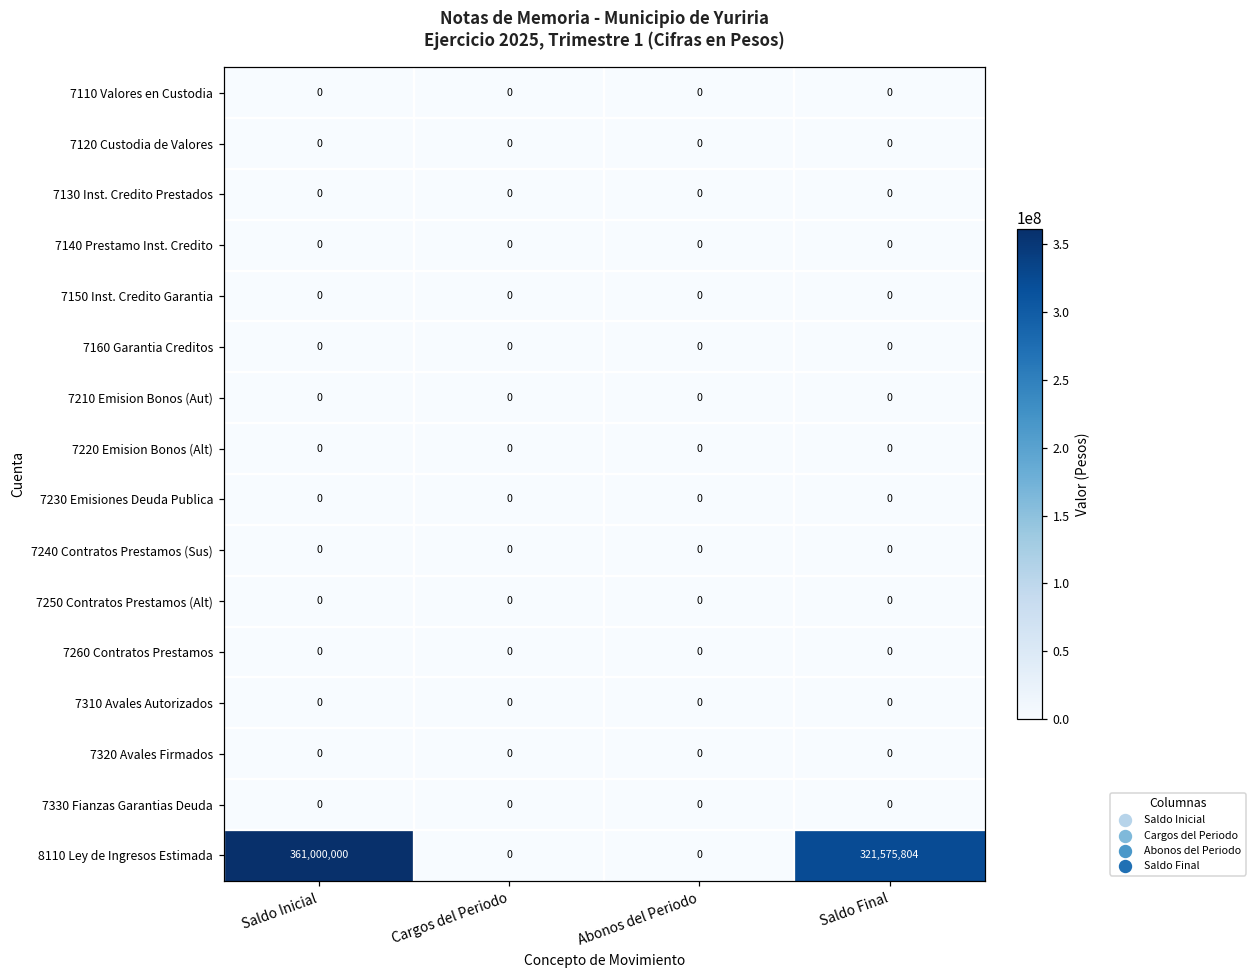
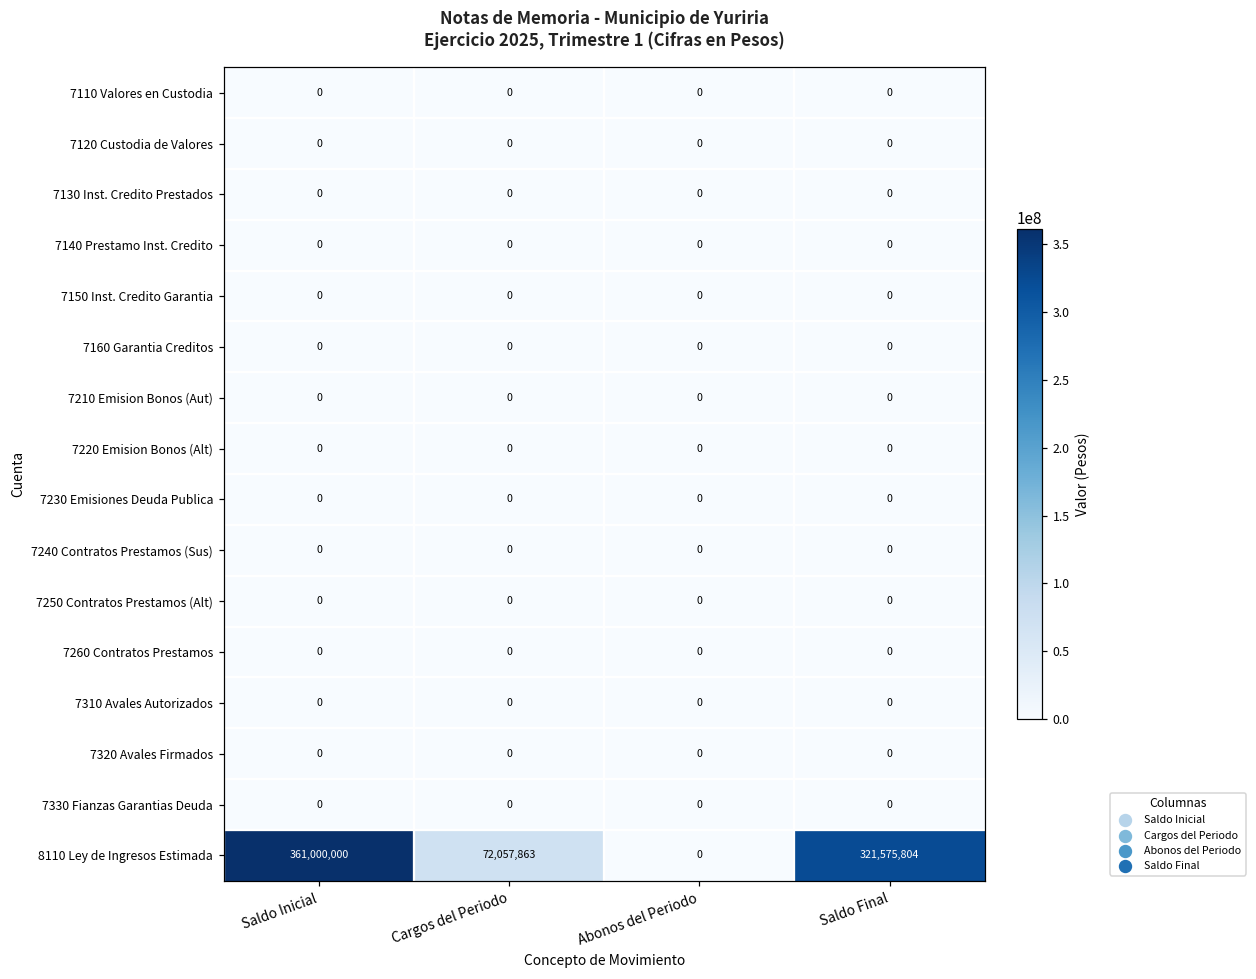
  {
    "7110 Valores en Custodia": {
      "Saldo Inicial": "0",
      "Cargos del Periodo": "0",
      "Abonos del Periodo": "0",
      "Saldo Final": "0"
    },
    "7120 Custodia de Valores": {
      "Saldo Inicial": "0",
      "Cargos del Periodo": "0",
      "Abonos del Periodo": "0",
      "Saldo Final": "0"
    },
    "7130 Inst. Credito Prestados": {
      "Saldo Inicial": "0",
      "Cargos del Periodo": "0",
      "Abonos del Periodo": "0",
      "Saldo Final": "0"
    },
    "7140 Prestamo Inst. Credito": {
      "Saldo Inicial": "0",
      "Cargos del Periodo": "0",
      "Abonos del Periodo": "0",
      "Saldo Final": "0"
    },
    "7150 Inst. Credito Garantia": {
      "Saldo Inicial": "0",
      "Cargos del Periodo": "0",
      "Abonos del Periodo": "0",
      "Saldo Final": "0"
    },
    "7160 Garantia Creditos": {
      "Saldo Inicial": "0",
      "Cargos del Periodo": "0",
      "Abonos del Periodo": "0",
      "Saldo Final": "0"
    },
    "7210 Emision Bonos (Aut)": {
      "Saldo Inicial": "0",
      "Cargos del Periodo": "0",
      "Abonos del Periodo": "0",
      "Saldo Final": "0"
    },
    "7220 Emision Bonos (Alt)": {
      "Saldo Inicial": "0",
      "Cargos del Periodo": "0",
      "Abonos del Periodo": "0",
      "Saldo Final": "0"
    },
    "7230 Emisiones Deuda Publica": {
      "Saldo Inicial": "0",
      "Cargos del Periodo": "0",
      "Abonos del Periodo": "0",
      "Saldo Final": "0"
    },
    "7240 Contratos Prestamos (Sus)": {
      "Saldo Inicial": "0",
      "Cargos del Periodo": "0",
      "Abonos del Periodo": "0",
      "Saldo Final": "0"
    },
    "7250 Contratos Prestamos (Alt)": {
      "Saldo Inicial": "0",
      "Cargos del Periodo": "0",
      "Abonos del Periodo": "0",
      "Saldo Final": "0"
    },
    "7260 Contratos Prestamos": {
      "Saldo Inicial": "0",
      "Cargos del Periodo": "0",
      "Abonos del Periodo": "0",
      "Saldo Final": "0"
    },
    "7310 Avales Autorizados": {
      "Saldo Inicial": "0",
      "Cargos del Periodo": "0",
      "Abonos del Periodo": "0",
      "Saldo Final": "0"
    },
    "7320 Avales Firmados": {
      "Saldo Inicial": "0",
      "Cargos del Periodo": "0",
      "Abonos del Periodo": "0",
      "Saldo Final": "0"
    },
    "7330 Fianzas Garantias Deuda": {
      "Saldo Inicial": "0",
      "Cargos del Periodo": "0",
      "Abonos del Periodo": "0",
      "Saldo Final": "0"
    },
    "8110 Ley de Ingresos Estimada": {
      "Saldo Inicial": "361,000,000",
-     "Cargos del Periodo": "0",
+     "Cargos del Periodo": "72,057,863",
      "Abonos del Periodo": "0",
      "Saldo Final": "321,575,804"
    }
  }
